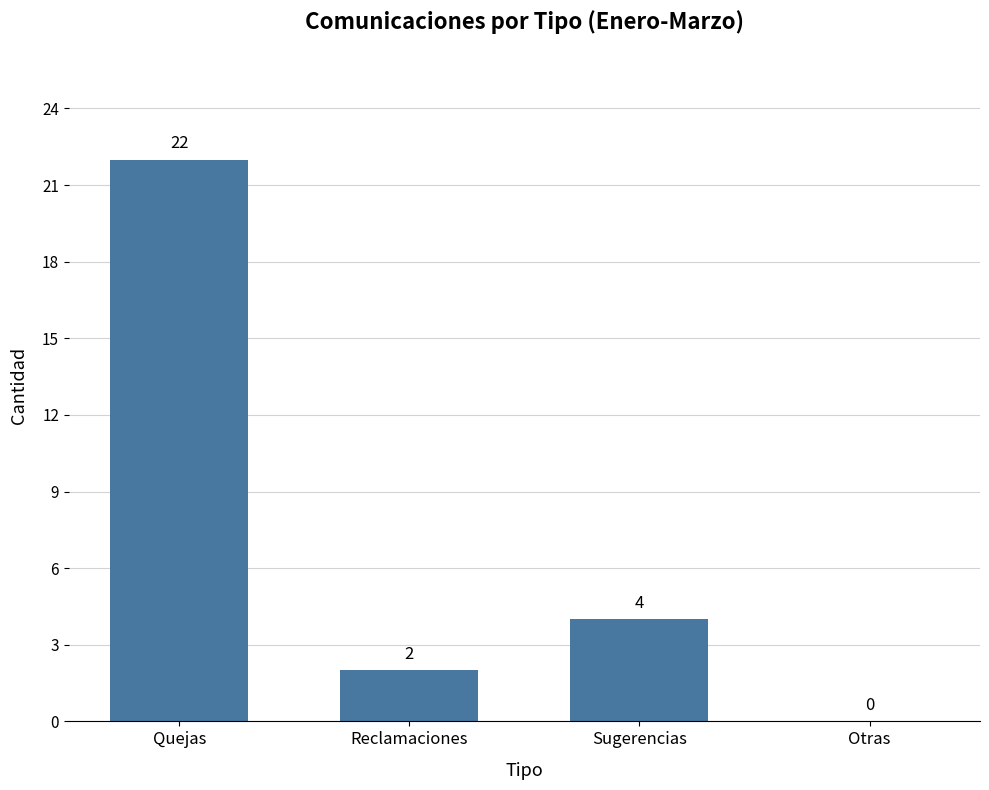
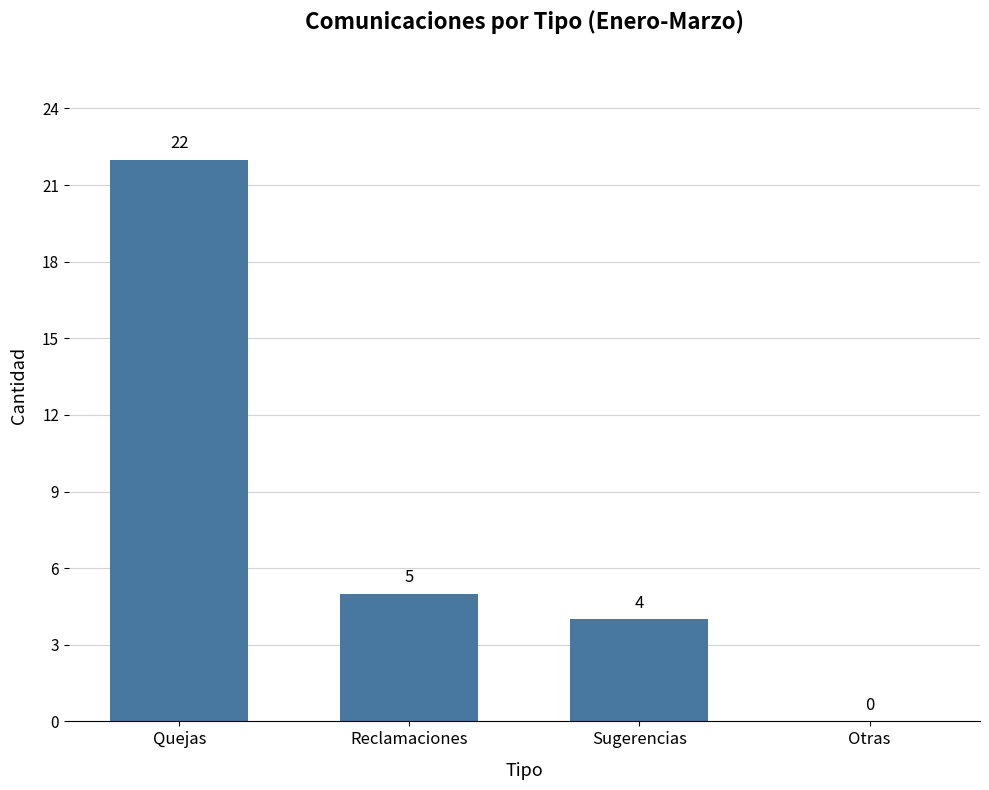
  {
    "Quejas": 22,
-   "Reclamaciones": 2,
+   "Reclamaciones": 5,
    "Sugerencias": 4,
    "Otras": 0
  }
